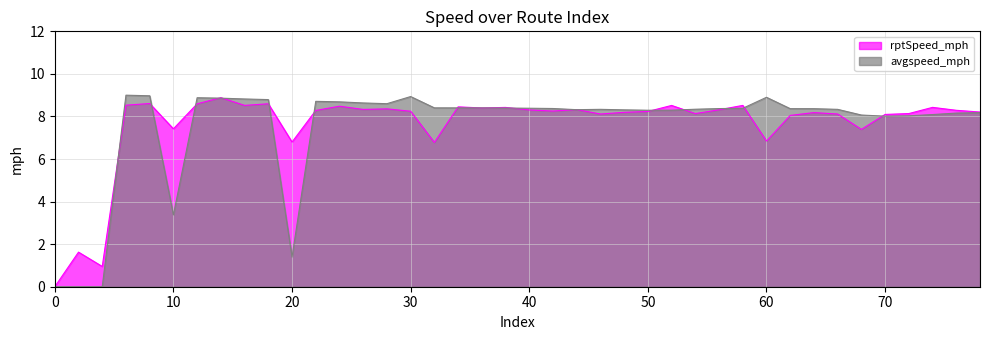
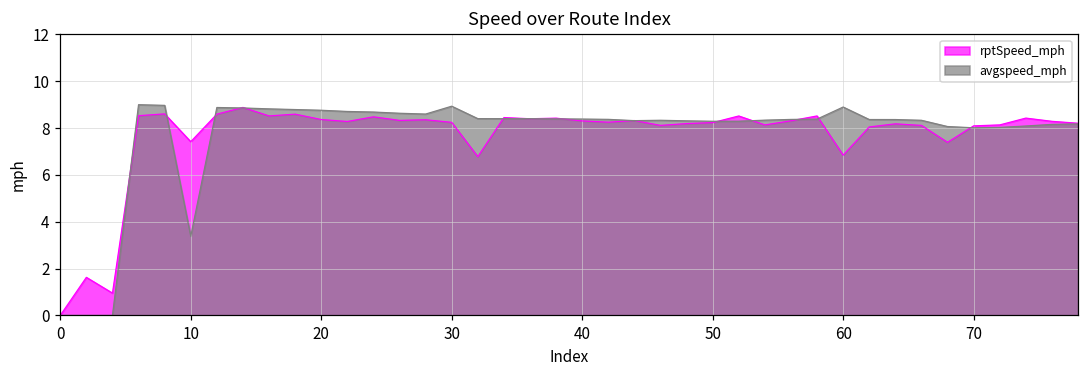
  {
    "rptSpeed_mph": {
      "10": 7.4,
-     "20": 6.8,
+     "20": 8.4,
      "30": 8.2,
      "60": 6.8
    },
    "avgspeed_mph": {
      "10": 3.4,
-     "20": 1.4,
+     "20": 8.8,
      "30": 8.9,
      "60": 8.9
    }
  }
